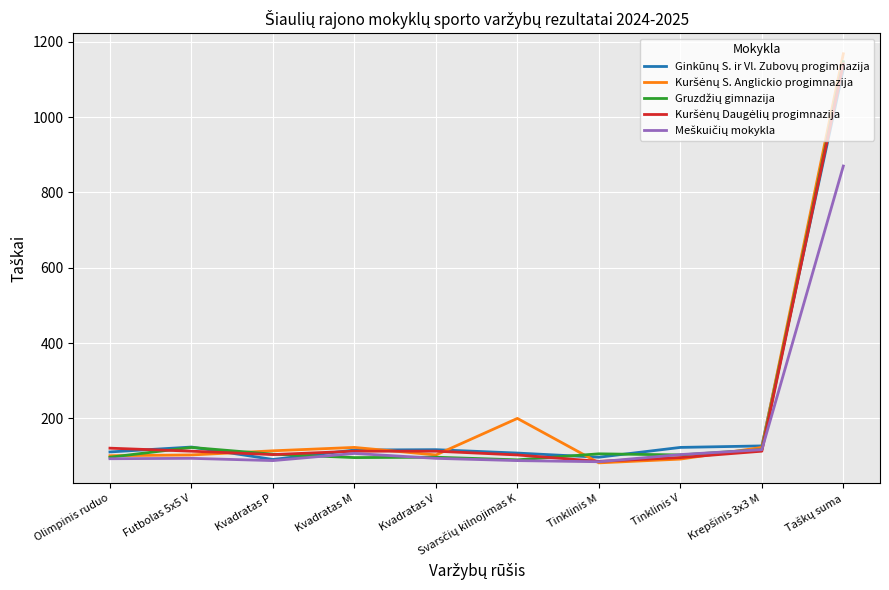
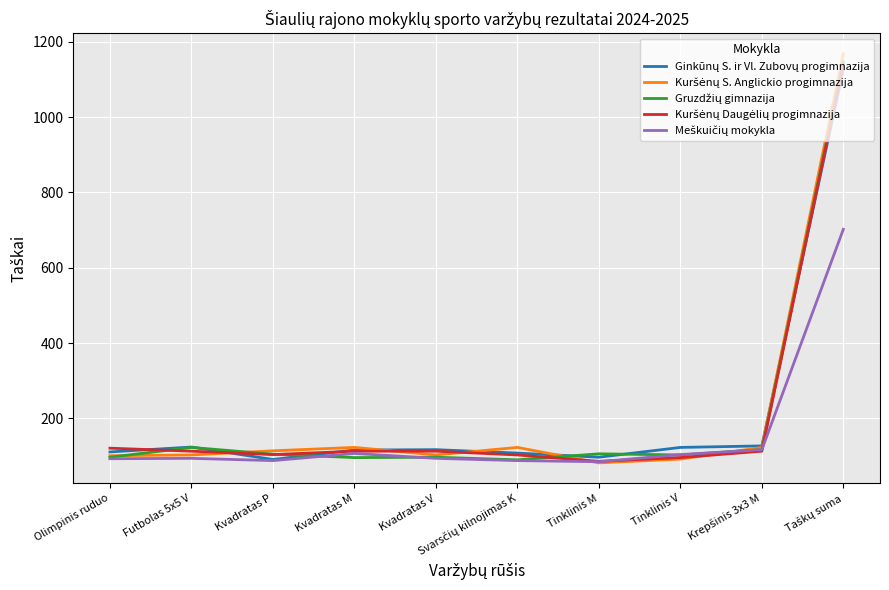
  {
    "Ginkūnų S. ir Vl. Zubovų progimnazija": {
      "Olimpinis ruduo": 110,
      "Tinklinis M": 100,
      "Tinklinis V": 120
    },
    "Kuršėnų S. Anglickio progimnazija": {
      "Futbolas 5x5 V": 100,
      "Kvadratas P": 110,
      "Kvadratas M": 120,
-     "Svarsčių kilnojimas K": 200
+     "Svarsčių kilnojimas K": 120
    },
    "Gruzdžių gimnazija": {
      "Kvadratas M": 100,
      "Tinklinis M": 110
    },
    "Kuršėnų Daugėlių progimnazija": {
      "Olimpinis ruduo": 120,
      "Futbolas 5x5 V": 110
    },
    "Meškuičių mokykla": {
      "Futbolas 5x5 V": 90,
-     "Taškų suma": 870
+     "Taškų suma": 700
    }
  }
